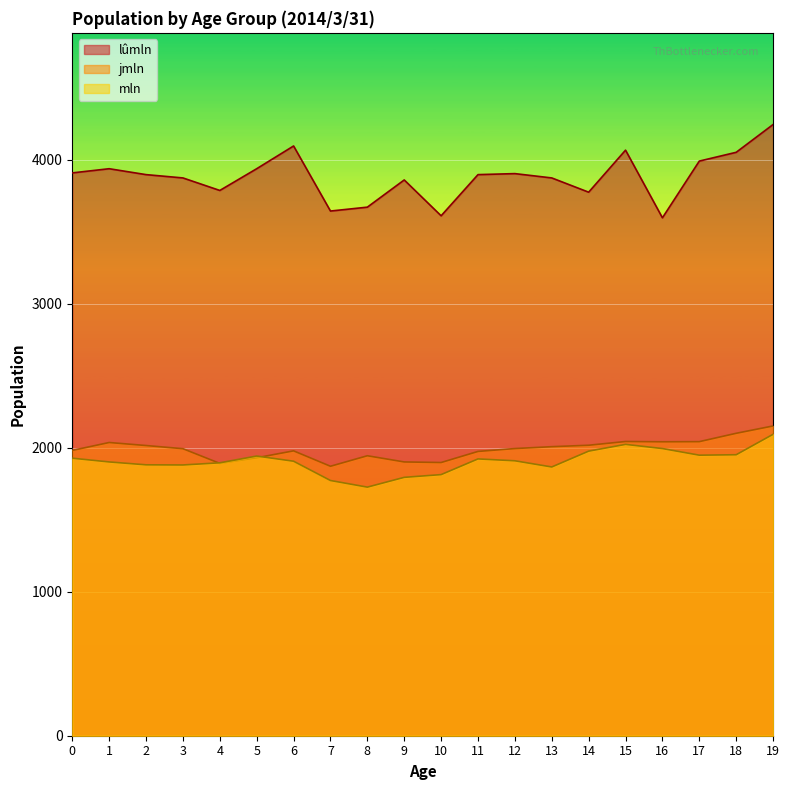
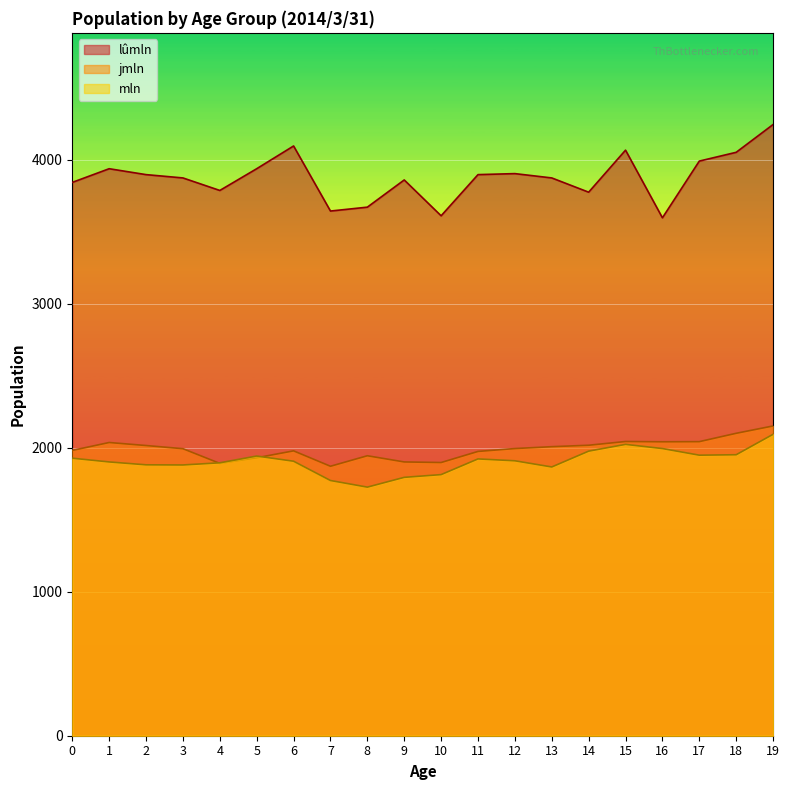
  {
    "lûmln": {
-     "0": 3910,
+     "0": 3840,
      "1": 3940,
      "2": 3900,
      "3": 3880,
      "4": 3790,
      "5": 3940,
      "6": 4100,
      "7": 3650,
      "8": 3670,
      "9": 3860,
      "10": 3610,
      "11": 3900,
      "12": 3910,
      "13": 3880,
      "14": 3780,
      "15": 4070,
      "16": 3600,
      "17": 3990,
      "18": 4050,
      "19": 4250
    }
  }
